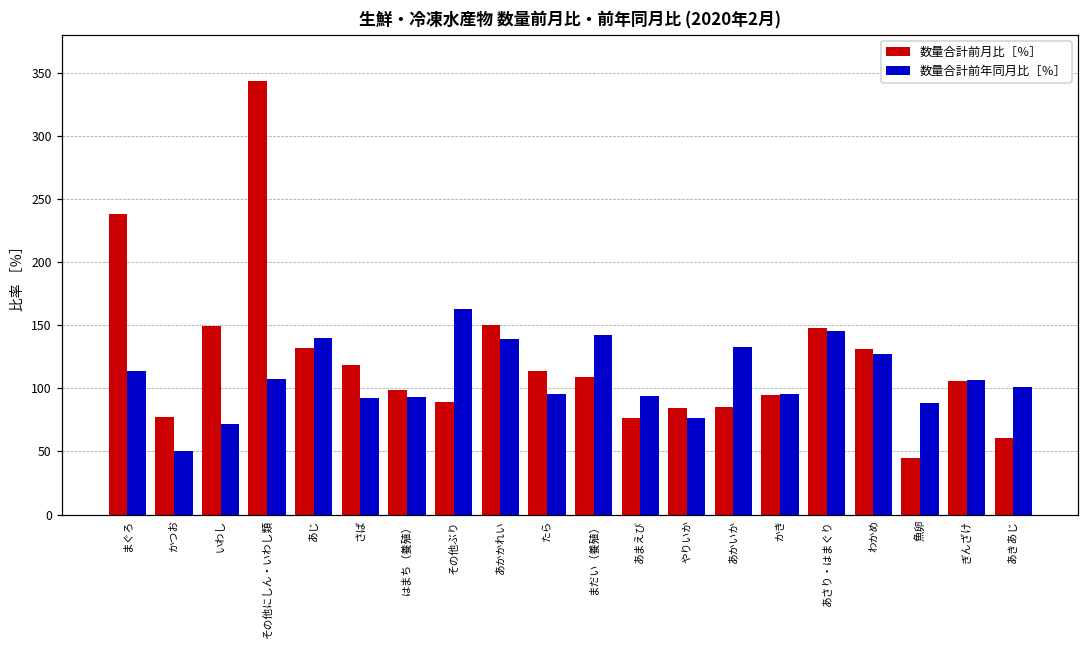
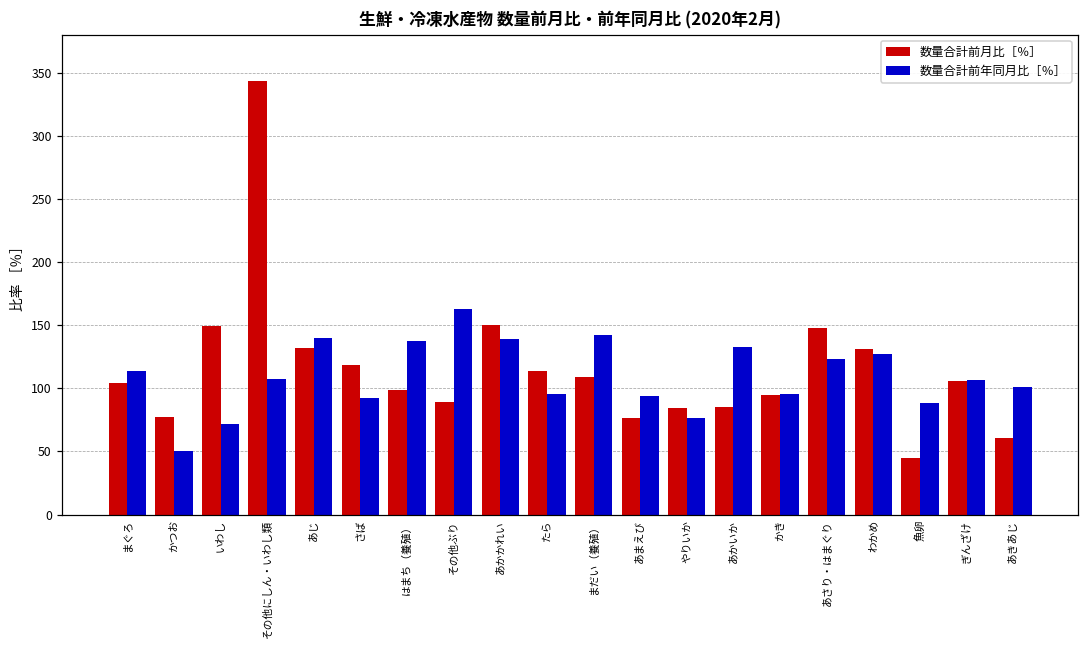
  {
    "数量合計前月比［％］": {
-     "まぐろ": 238,
+     "まぐろ": 104,
      "かつお": 77,
      "いわし": 149,
      "その他にしん・いわし類": 344,
      "あじ": 132,
      "さば": 118,
      "はまち（養殖）": 99,
      "その他ぶり": 89,
      "あかかれい": 150,
      "たら": 114,
      "まだい（養殖）": 109,
      "あまえび": 77,
      "やりいか": 85,
      "あかいか": 85,
      "かき": 95,
      "あさり・はまぐり": 147,
      "わかめ": 131,
      "魚卵": 45,
      "ぎんざけ": 105,
      "あきあじ": 61
    },
    "数量合計前年同月比［％］": {
      "まぐろ": 114,
      "かつお": 51,
      "いわし": 72,
      "その他にしん・いわし類": 107,
      "あじ": 140,
      "さば": 92,
-     "はまち（養殖）": 93,
+     "はまち（養殖）": 137,
      "その他ぶり": 163,
      "あかかれい": 139,
      "たら": 96,
      "まだい（養殖）": 142,
      "あまえび": 94,
      "やりいか": 77,
      "あかいか": 133,
      "かき": 96,
-     "あさり・はまぐり": 146,
+     "あさり・はまぐり": 123,
      "わかめ": 128,
      "魚卵": 89,
      "ぎんざけ": 107,
      "あきあじ": 101
    }
  }
